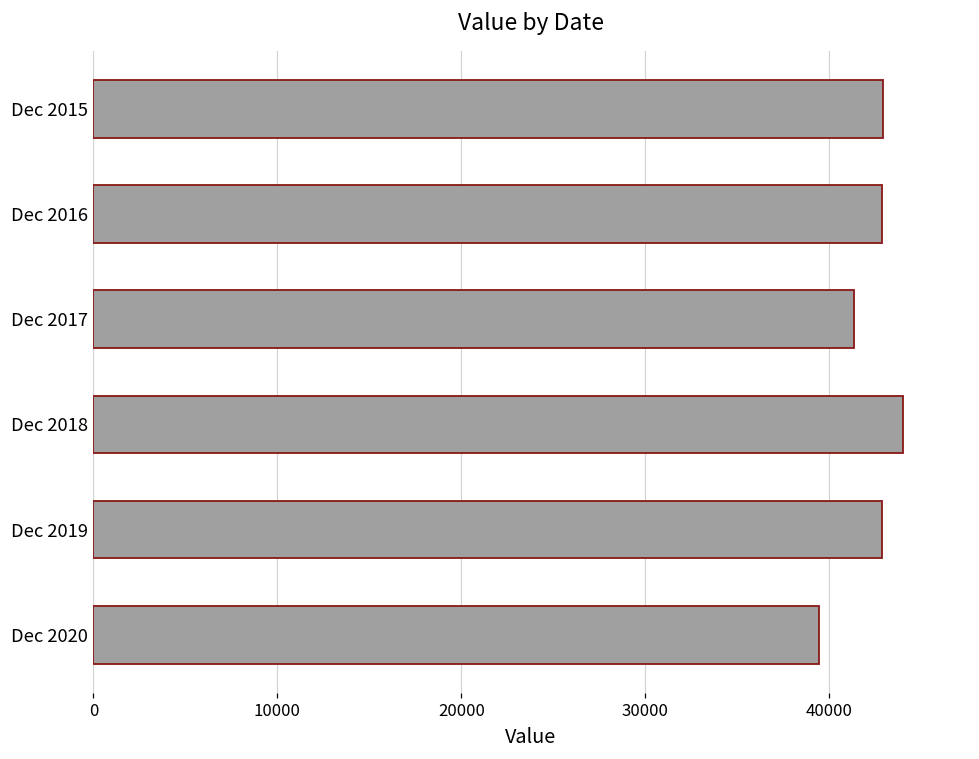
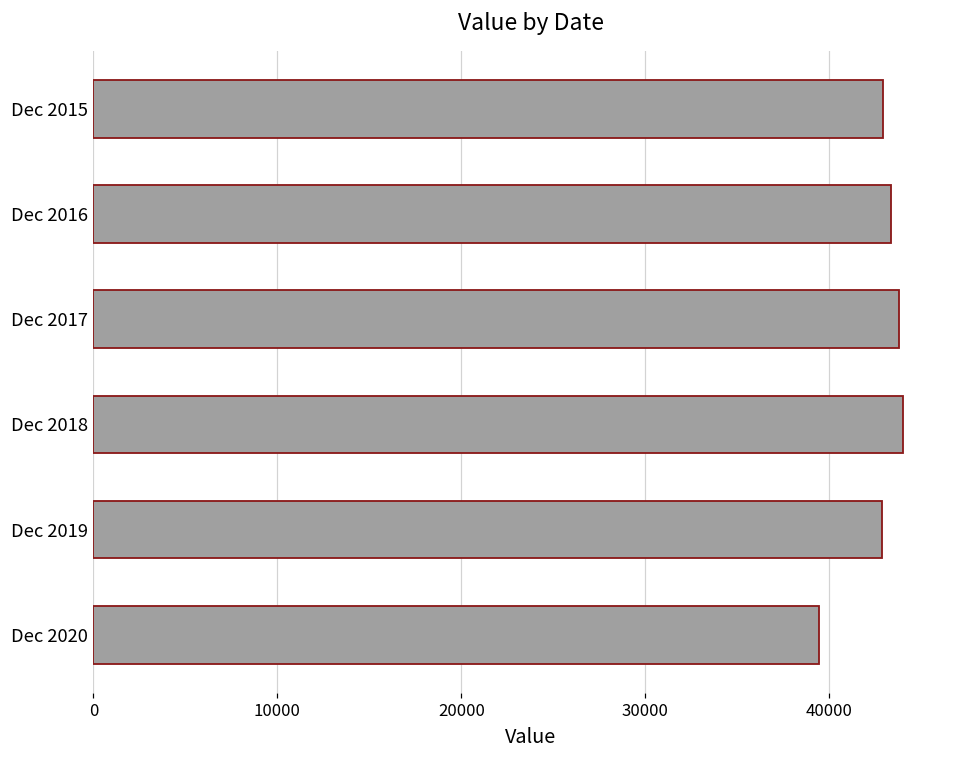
  {
    "Dec 2015": 42900,
-   "Dec 2016": 42900,
-   "Dec 2017": 41300,
+   "Dec 2016": 43400,
+   "Dec 2017": 43800,
    "Dec 2018": 44000,
    "Dec 2019": 42900,
    "Dec 2020": 39400
  }
